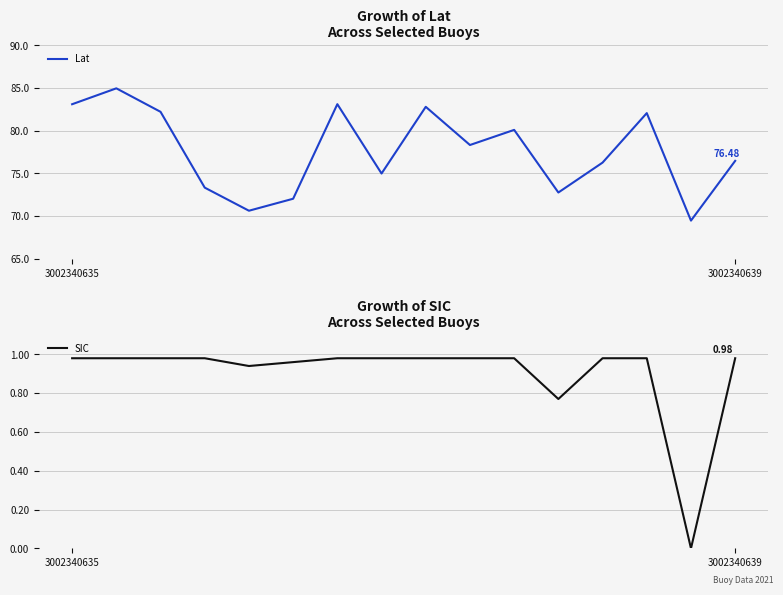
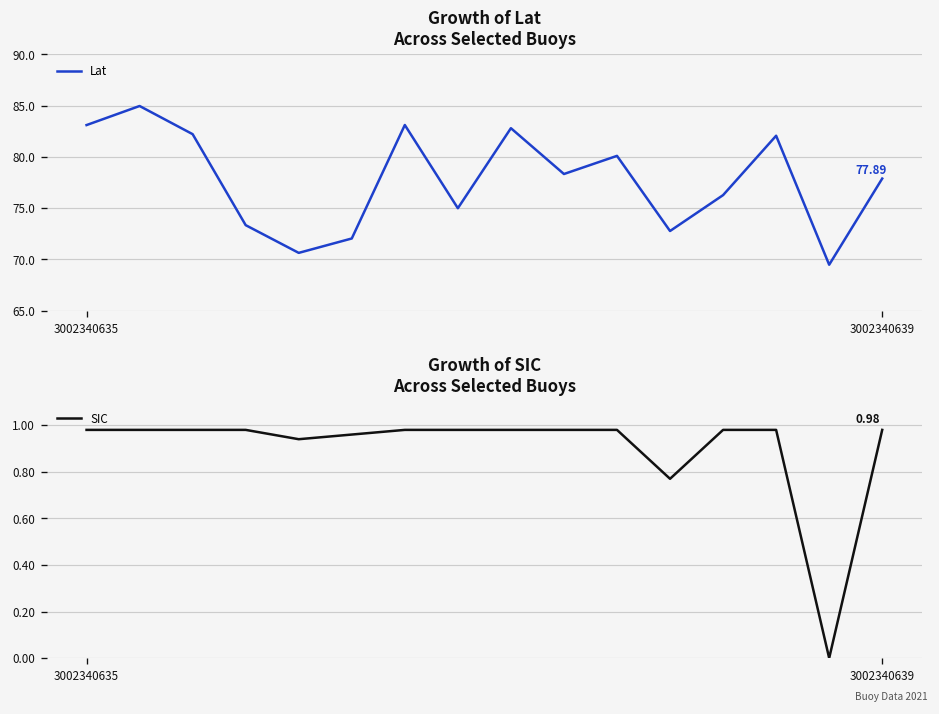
  {
    "Growth of Lat Across Selected Buoys": {
-     "3002340639": 76.48
+     "3002340639": 77.89
    },
    "Growth of SIC Across Selected Buoys": {
      "3002340639": 0.98
    }
  }
